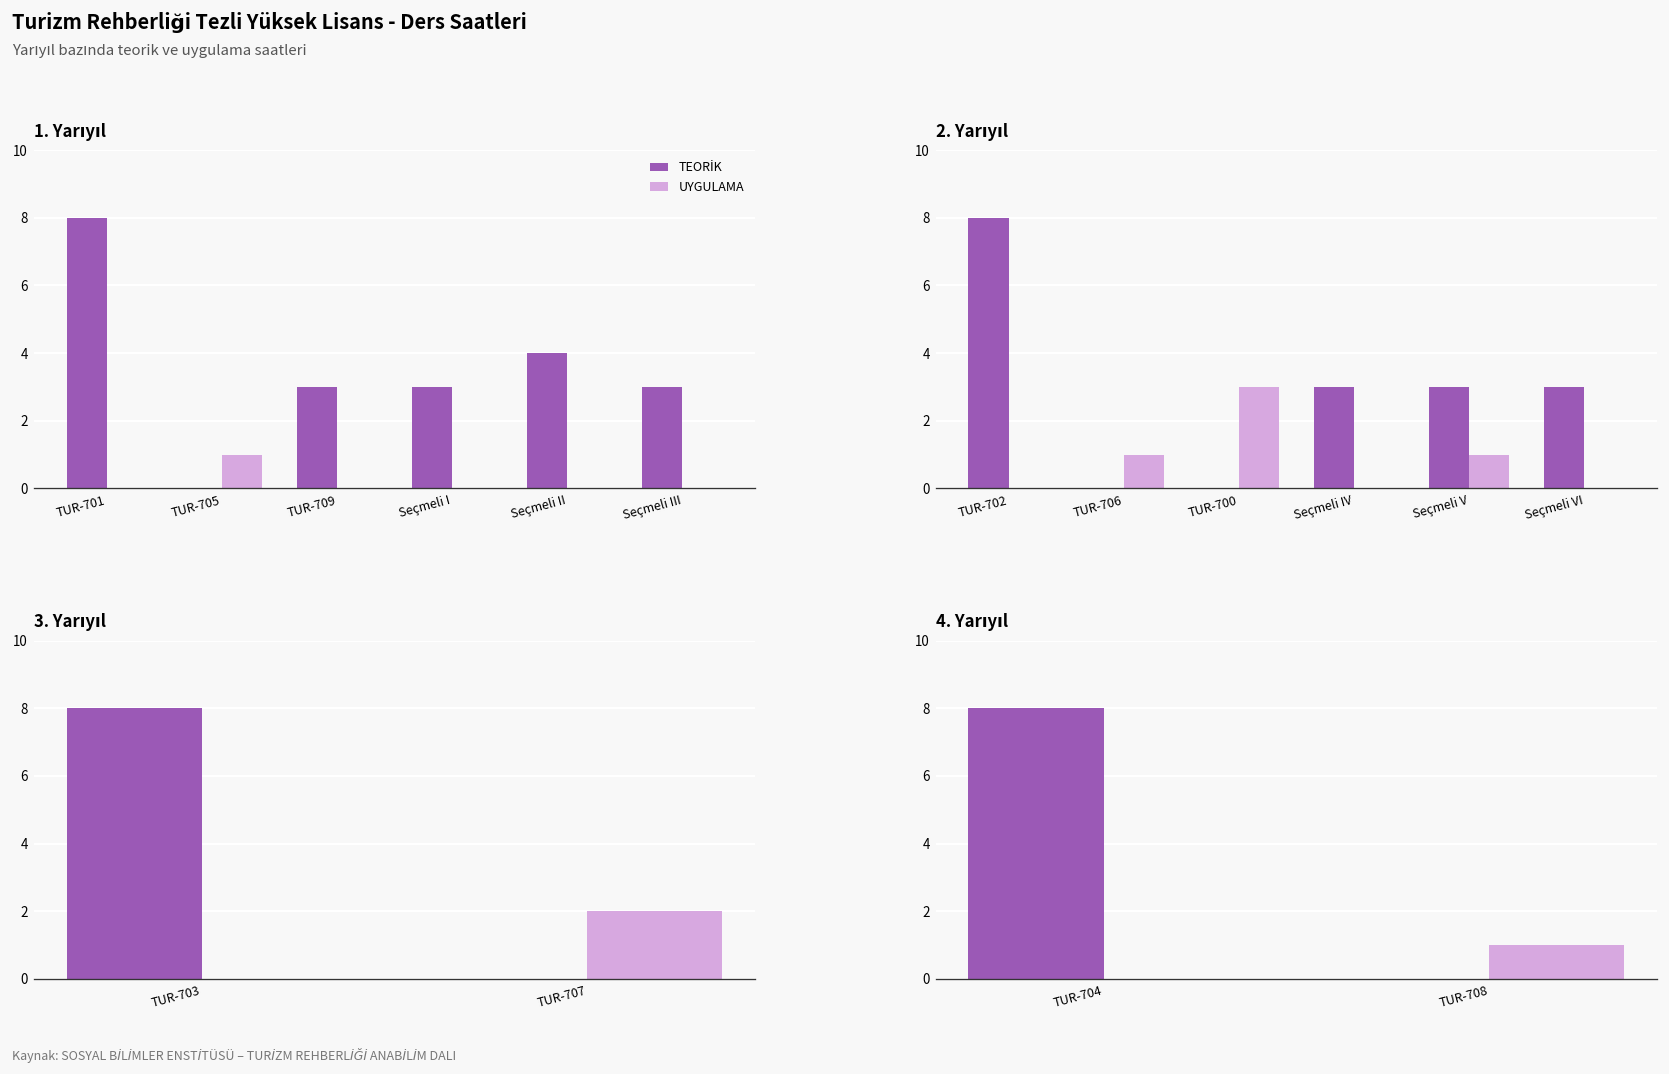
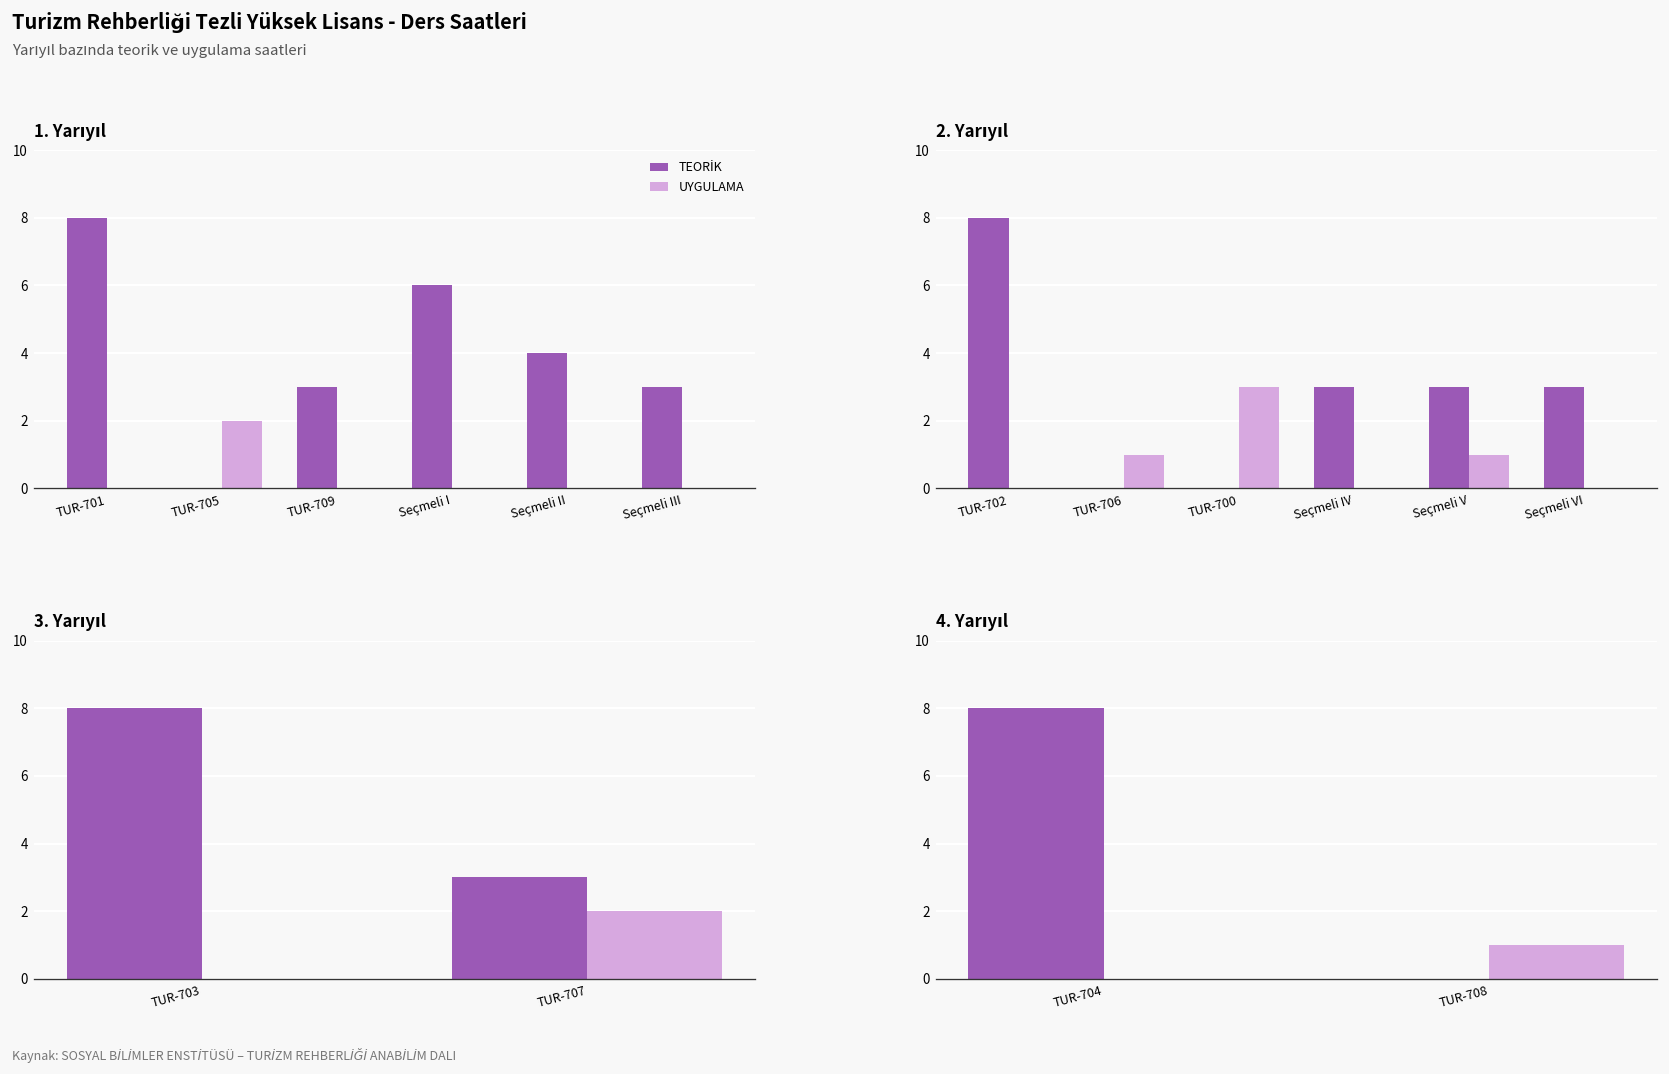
  {
    "1. Yarıyıl": {
      "TEORİK": {
        "TUR-701": 8,
        "TUR-705": 0,
        "TUR-709": 3,
-       "Seçmeli I": 3,
+       "Seçmeli I": 6,
        "Seçmeli II": 4,
        "Seçmeli III": 3
      },
      "UYGULAMA": {
        "TUR-701": 0,
-       "TUR-705": 1,
+       "TUR-705": 2,
        "TUR-709": 0,
        "Seçmeli I": 0,
        "Seçmeli II": 0,
        "Seçmeli III": 0
      }
    },
    "2. Yarıyıl": {
      "TEORİK": {
        "TUR-702": 8.0,
        "TUR-706": 0.0,
        "TUR-700": 0.0,
        "Seçmeli IV": 3.0,
        "Seçmeli V": 3.0,
        "Seçmeli VI": 3.0
      },
      "UYGULAMA": {
        "TUR-702": 0.0,
        "TUR-706": 1.0,
        "TUR-700": 3.0,
        "Seçmeli IV": 0.0,
        "Seçmeli V": 1.0,
        "Seçmeli VI": 0.0
      }
    },
    "3. Yarıyıl": {
      "TEORİK": {
        "TUR-703": 8,
-       "TUR-707": 0
+       "TUR-707": 3
      },
      "UYGULAMA": {
        "TUR-703": 0,
        "TUR-707": 2
      }
    },
    "4. Yarıyıl": {
      "TEORİK": {
        "TUR-704": 8.0,
        "TUR-708": 0.0
      },
      "UYGULAMA": {
        "TUR-704": 0.0,
        "TUR-708": 1.0
      }
    }
  }
